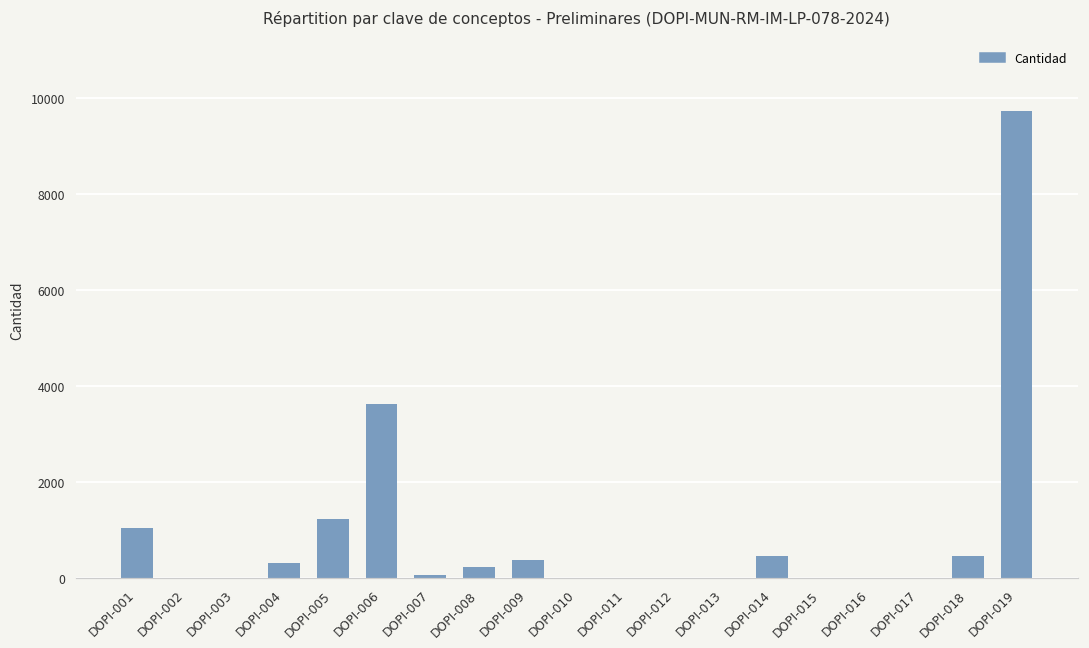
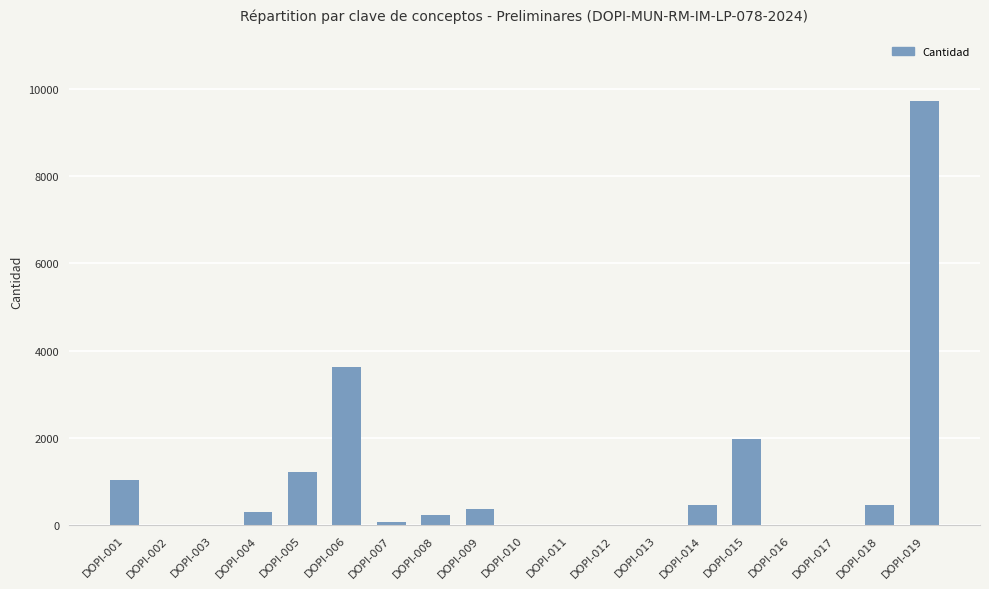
  {
    "DOPI-001": 1000,
    "DOPI-004": 300,
    "DOPI-005": 1200,
    "DOPI-006": 3600,
    "DOPI-007": 100,
    "DOPI-008": 200,
    "DOPI-009": 400,
    "DOPI-014": 500,
-   "DOPI-015": 0,
+   "DOPI-015": 2000,
    "DOPI-018": 500,
    "DOPI-019": 9700
  }
